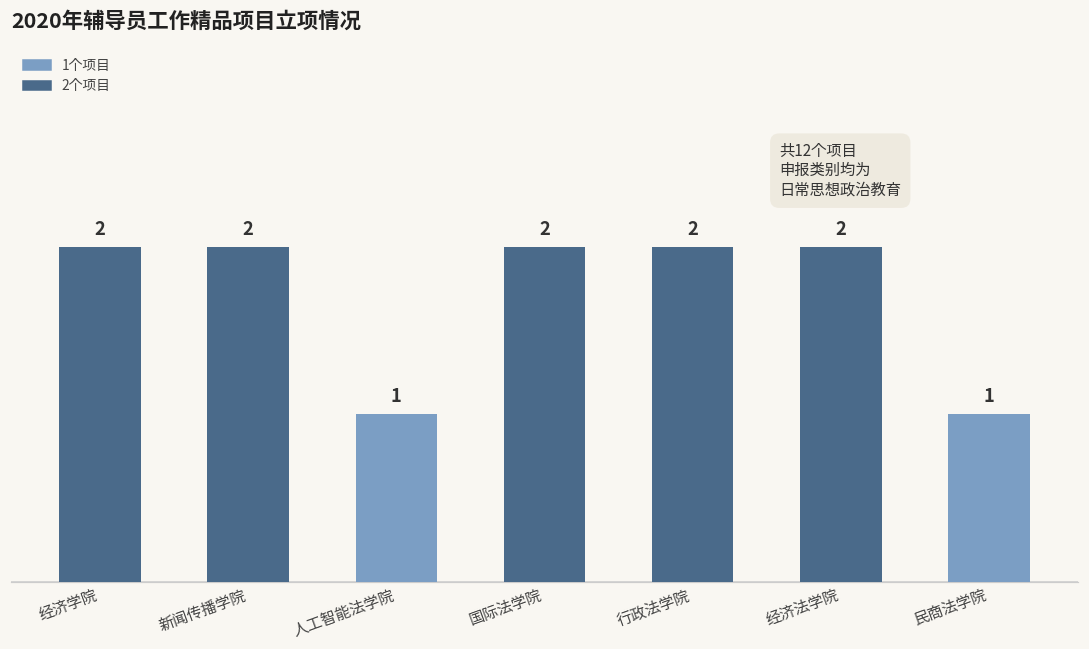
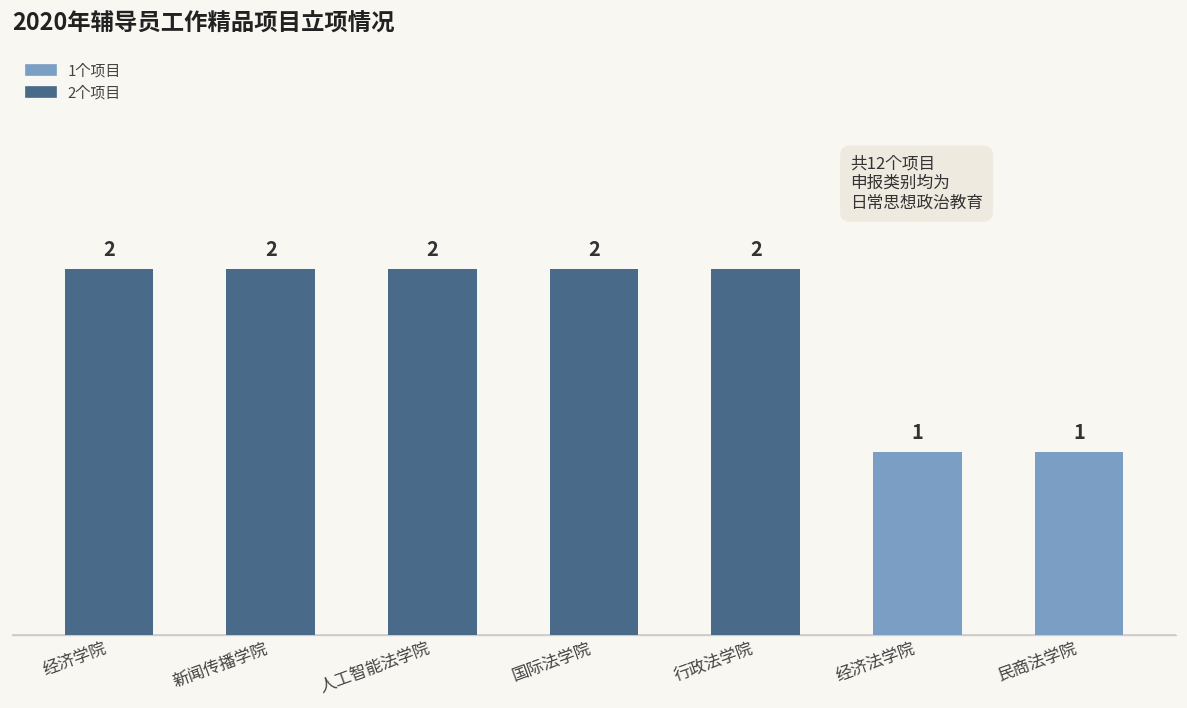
  {
    "经济学院": 2,
    "新闻传播学院": 2,
-   "人工智能法学院": 1,
+   "人工智能法学院": 2,
    "国际法学院": 2,
    "行政法学院": 2,
-   "经济法学院": 2,
+   "经济法学院": 1,
    "民商法学院": 1
  }
